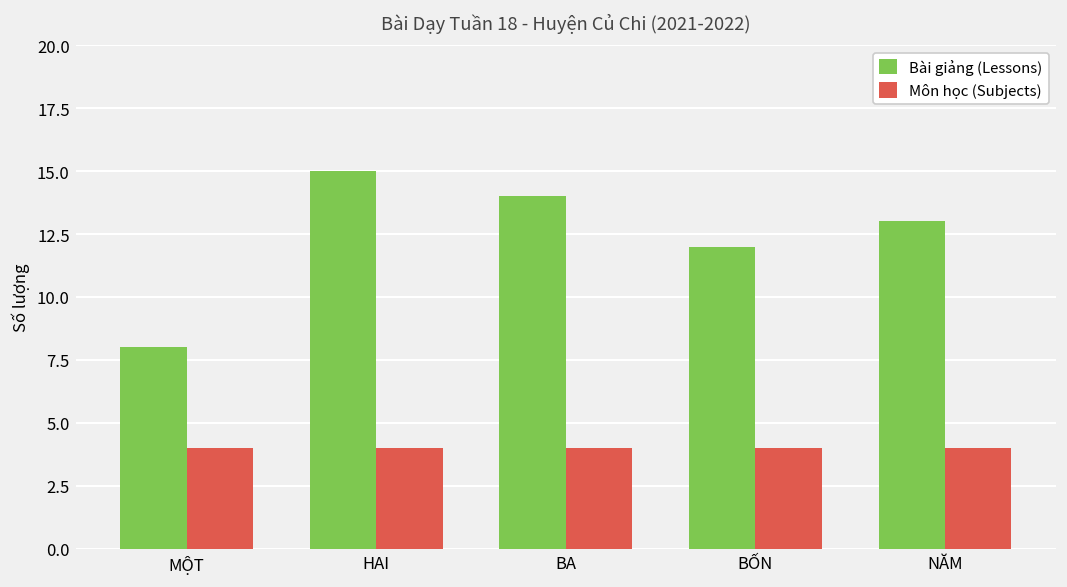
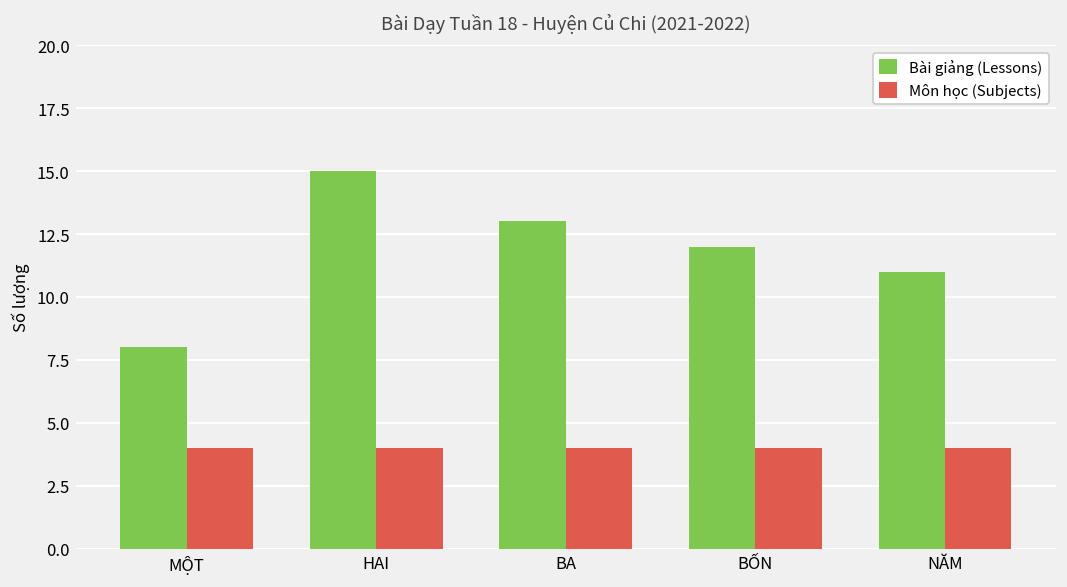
  {
    "Bài giảng (Lessons)": {
      "MỘT": 8,
      "HAI": 15,
-     "BA": 14,
+     "BA": 13,
      "BỐN": 12,
-     "NĂM": 13
+     "NĂM": 11
    },
    "Môn học (Subjects)": {
      "MỘT": 4,
      "HAI": 4,
      "BA": 4,
      "BỐN": 4,
      "NĂM": 4
    }
  }
